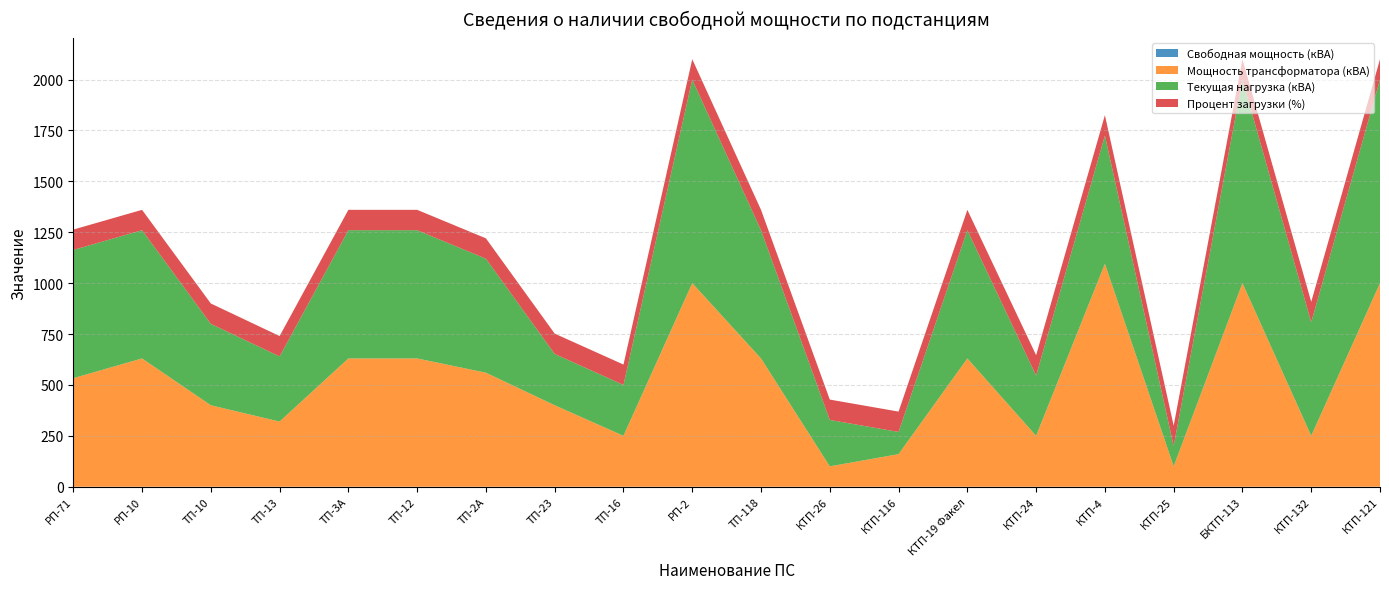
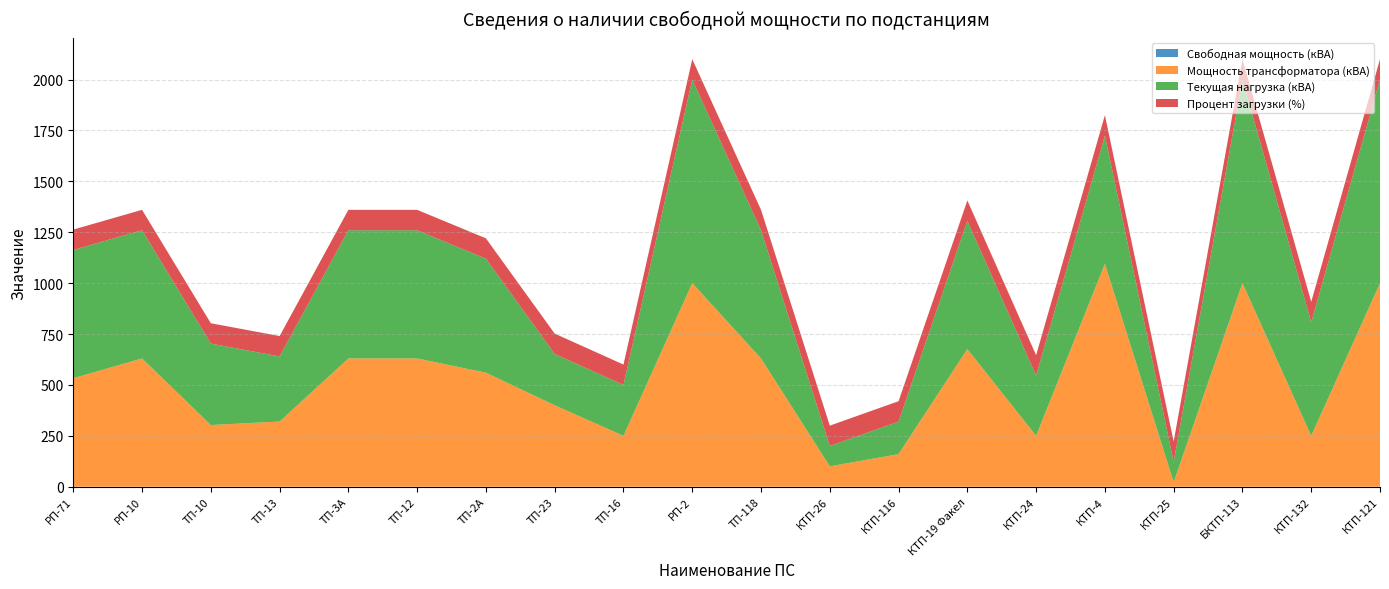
  {
    "Свободная мощность (кВА)": {
      "РП-71": 0,
      "РП-10": 0,
      "ТП-10": 0,
      "ТП-13": 0,
      "ТП-3А": 0,
      "ТП-12": 0,
      "ТП-2А": 0,
      "ТП-23": 0,
      "ТП-16": 0,
      "РП-2": 0,
      "ТП-118": 0,
      "КТП-26": 0,
      "КТП-116": 0,
      "КТП-19 Факел": 0,
      "КТП-24": 0,
      "КТП-4": 0,
      "КТП-25": 0,
      "БКТП-113": 0,
      "КТП-132": 0,
      "КТП-121": 0
    },
    "Мощность трансформатора (кВА)": {
      "РП-71": 530,
      "РП-10": 630,
-     "ТП-10": 400,
+     "ТП-10": 300,
      "ТП-13": 320,
      "ТП-3А": 630,
      "ТП-12": 630,
      "ТП-2А": 560,
      "ТП-23": 400,
      "ТП-16": 250,
      "РП-2": 1000,
      "ТП-118": 630,
      "КТП-26": 100,
      "КТП-116": 160,
-     "КТП-19 Факел": 630,
+     "КТП-19 Факел": 680,
      "КТП-24": 250,
      "КТП-4": 1100,
-     "КТП-25": 100,
+     "КТП-25": 20,
      "БКТП-113": 1000,
      "КТП-132": 250,
      "КТП-121": 1000
    },
    "Текущая нагрузка (кВА)": {
      "РП-71": 630,
      "РП-10": 630,
      "ТП-10": 400,
      "ТП-13": 320,
      "ТП-3А": 630,
      "ТП-12": 630,
      "ТП-2А": 560,
      "ТП-23": 250,
      "ТП-16": 250,
      "РП-2": 1000,
      "ТП-118": 630,
-     "КТП-26": 230,
-     "КТП-116": 110,
+     "КТП-26": 100,
+     "КТП-116": 160,
      "КТП-19 Факел": 630,
      "КТП-24": 300,
      "КТП-4": 630,
      "КТП-25": 100,
      "КТП-132": 560,
      "КТП-121": 1000
    },
    "Процент загрузки (%)": {
      "РП-71": 100,
      "РП-10": 100,
      "ТП-10": 100,
      "ТП-13": 100,
      "ТП-3А": 100,
      "ТП-12": 100,
      "ТП-2А": 100,
      "ТП-23": 100,
      "ТП-16": 100,
      "РП-2": 100,
      "ТП-118": 100,
      "КТП-26": 100,
      "КТП-116": 100,
      "КТП-19 Факел": 100,
      "КТП-24": 100,
      "КТП-4": 100,
      "КТП-25": 100,
      "КТП-132": 100,
      "КТП-121": 100
    }
  }
